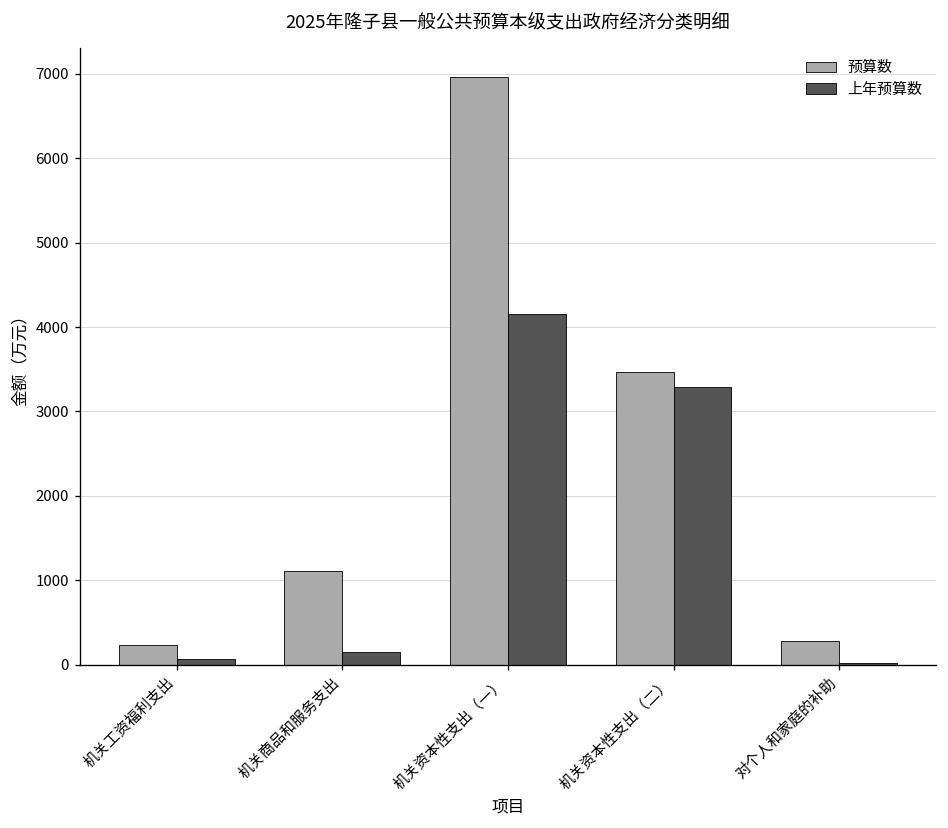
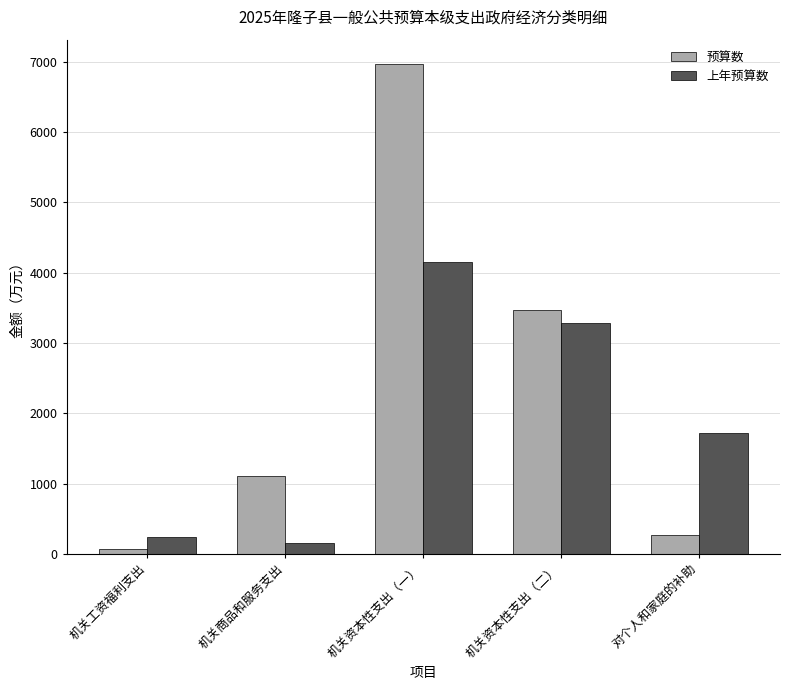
  {
    "预算数": {
-     "机关工资福利支出": 200,
+     "机关工资福利支出": 100,
      "机关商品和服务支出": 1100,
      "机关资本性支出（一）": 7000,
      "机关资本性支出（二）": 3500,
      "对个人和家庭的补助": 300
    },
    "上年预算数": {
-     "机关工资福利支出": 100,
+     "机关工资福利支出": 200,
      "机关商品和服务支出": 200,
      "机关资本性支出（一）": 4200,
      "机关资本性支出（二）": 3300,
-     "对个人和家庭的补助": 0
+     "对个人和家庭的补助": 1700
    }
  }
